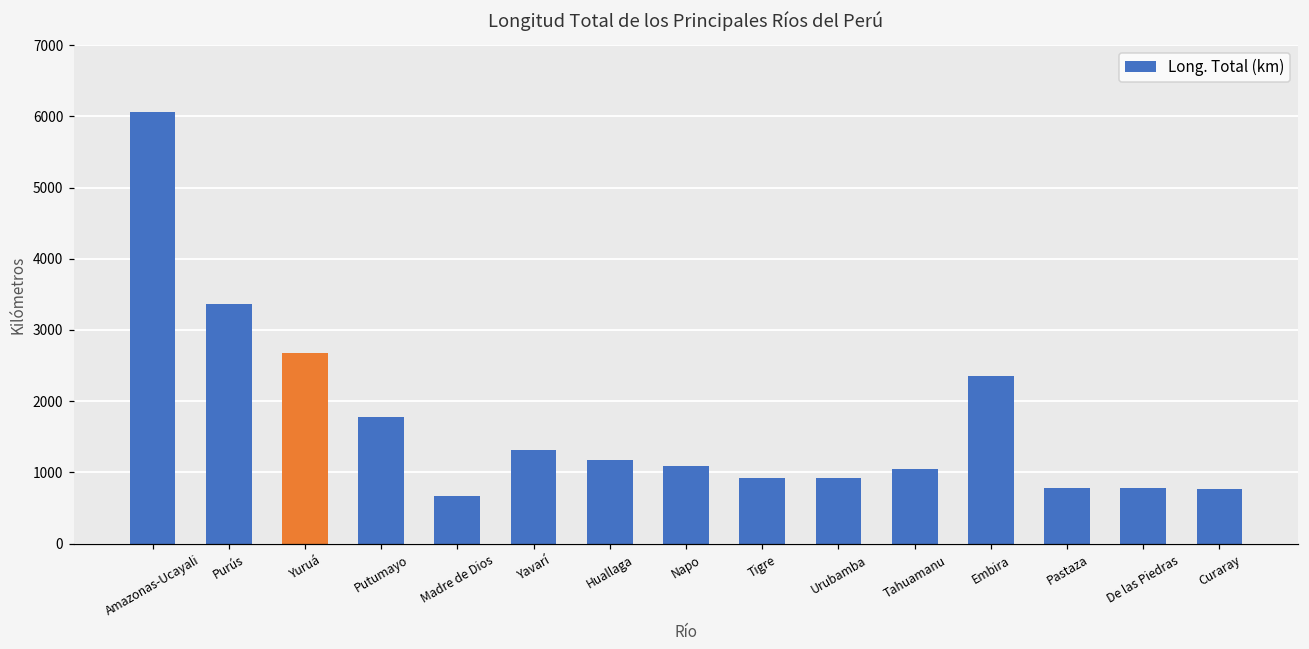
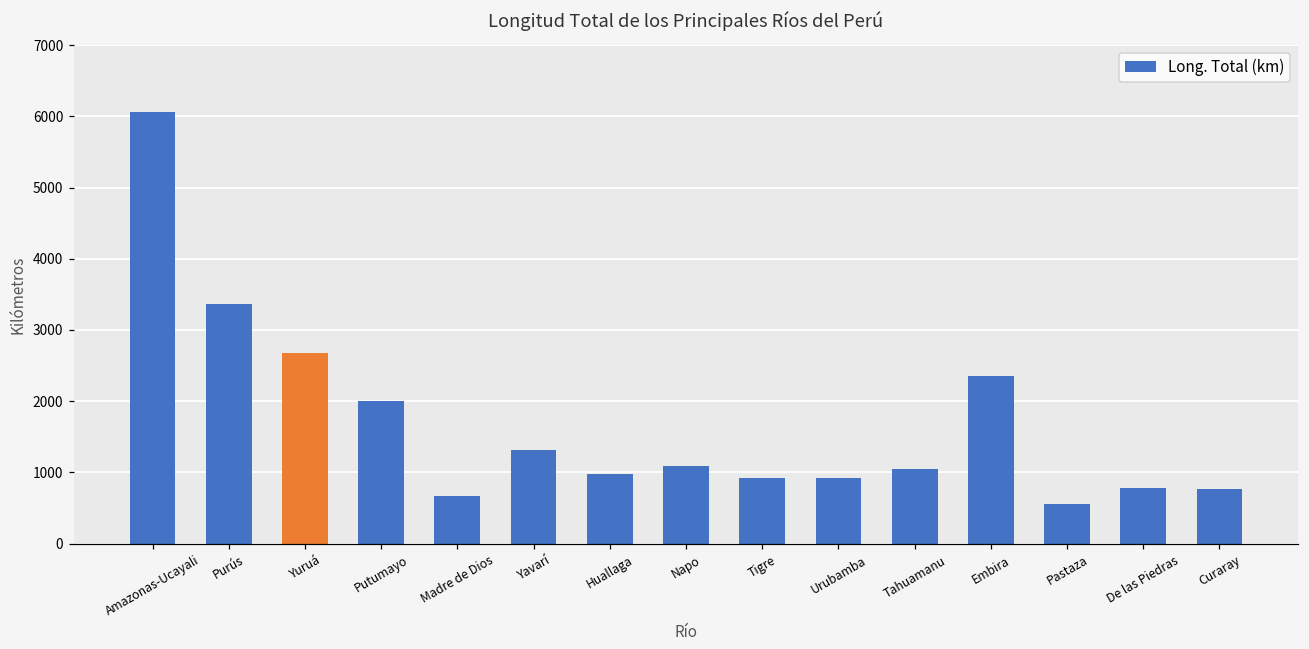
  {
    "Amazonas-Ucayali": 6100,
    "Purús": 3400,
    "Yuruá": 2700,
-   "Putumayo": 1800,
+   "Putumayo": 2000,
    "Madre de Dios": 700,
    "Yavarí": 1300,
-   "Huallaga": 1200,
+   "Huallaga": 1000,
    "Napo": 1100,
    "Tigre": 900,
    "Urubamba": 900,
    "Tahuamanu": 1000,
    "Embira": 2300,
-   "Pastaza": 800,
+   "Pastaza": 600,
    "De las Piedras": 800,
    "Curaray": 800
  }
